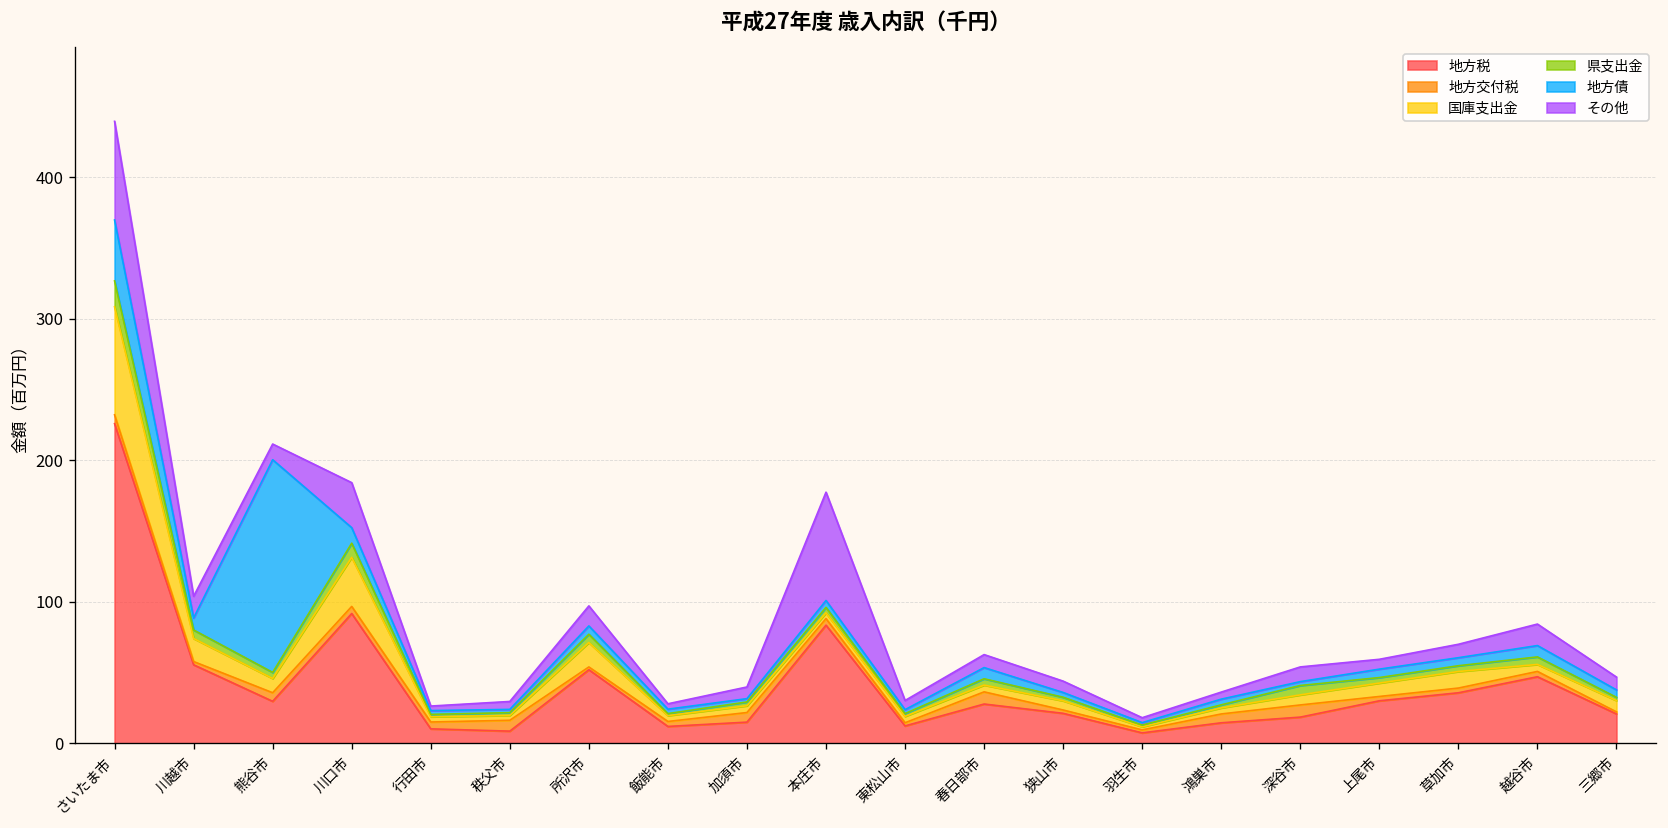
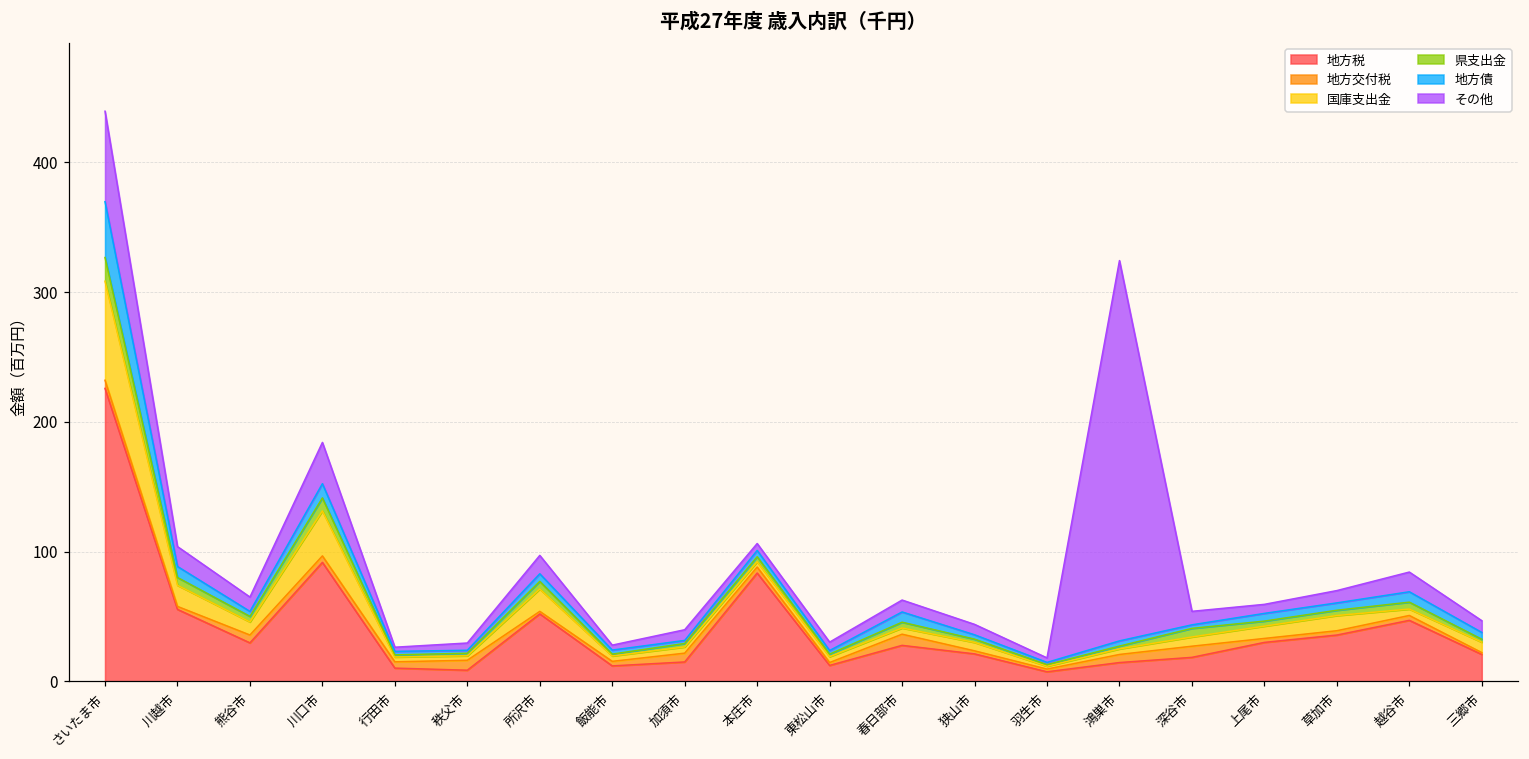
  {
    "地方税": {
      "さいたま市": 226,
      "川越市": 56,
      "熊谷市": 30,
      "川口市": 92,
      "行田市": 10,
      "秩父市": 9,
      "飯能市": 12,
      "加須市": 15,
      "本庄市": 84,
      "東松山市": 12,
      "春日部市": 28,
      "狭山市": 21,
      "鴻巣市": 15,
      "深谷市": 19,
      "上尾市": 30,
      "草加市": 36,
      "越谷市": 47
    },
    "地方交付税": {
      "さいたま市": 6,
      "川越市": 2,
      "熊谷市": 6,
      "川口市": 5,
      "行田市": 5,
      "秩父市": 8,
      "飯能市": 4,
      "加須市": 7,
      "本庄市": 5,
      "東松山市": 2,
      "春日部市": 9,
      "狭山市": 2,
      "鴻巣市": 6,
      "深谷市": 9,
      "上尾市": 3,
      "草加市": 3,
      "越谷市": 4
    },
    "国庫支出金": {
      "さいたま市": 76,
      "川越市": 16,
      "熊谷市": 10,
      "川口市": 35,
      "所沢市": 17,
      "加須市": 5,
      "本庄市": 4,
      "春日部市": 5,
      "狭山市": 6,
      "深谷市": 7,
      "上尾市": 9,
      "草加市": 12,
      "越谷市": 5,
      "三郷市": 8
    },
    "県支出金": {
      "さいたま市": 18,
      "川越市": 6,
      "熊谷市": 4,
      "川口市": 10,
      "所沢市": 6,
      "加須市": 3,
      "本庄市": 4,
      "春日部市": 4,
      "狭山市": 3,
      "深谷市": 7,
      "上尾市": 4,
      "草加市": 4,
      "越谷市": 5,
      "三郷市": 2
    },
    "地方債": {
      "さいたま市": 43,
      "川越市": 8,
-     "熊谷市": 150,
+     "熊谷市": 4,
      "川口市": 11,
      "行田市": 3,
      "秩父市": 2,
      "所沢市": 6,
      "飯能市": 3,
      "加須市": 2,
      "本庄市": 5,
      "東松山市": 3,
      "春日部市": 8,
      "狭山市": 3,
      "鴻巣市": 4,
      "深谷市": 3,
      "上尾市": 6,
      "草加市": 6,
      "越谷市": 8,
      "三郷市": 5
    },
    "その他": {
      "さいたま市": 70,
      "川越市": 15,
      "熊谷市": 11,
      "川口市": 32,
      "行田市": 3,
      "秩父市": 6,
      "所沢市": 14,
      "飯能市": 4,
      "加須市": 8,
-     "本庄市": 77,
+     "本庄市": 5,
      "東松山市": 6,
      "春日部市": 9,
      "狭山市": 8,
      "羽生市": 3,
-     "鴻巣市": 5,
+     "鴻巣市": 293,
      "深谷市": 10,
      "上尾市": 7,
      "草加市": 9,
      "越谷市": 15,
      "三郷市": 9
    }
  }
